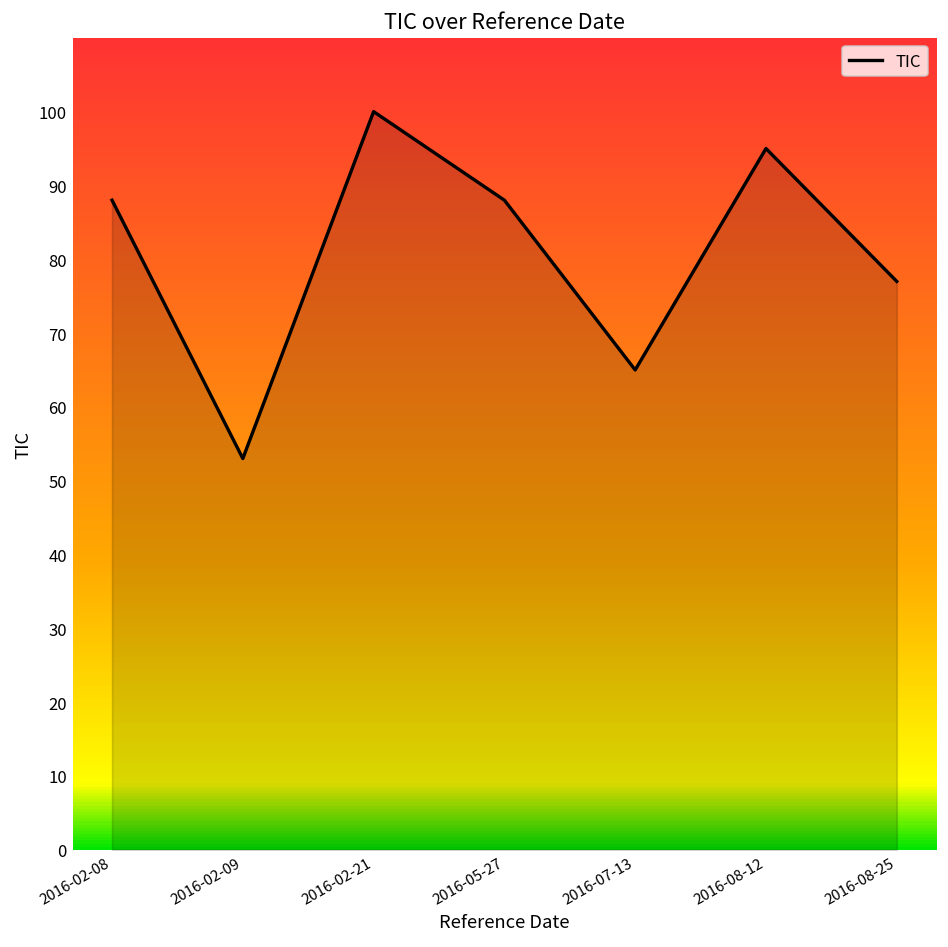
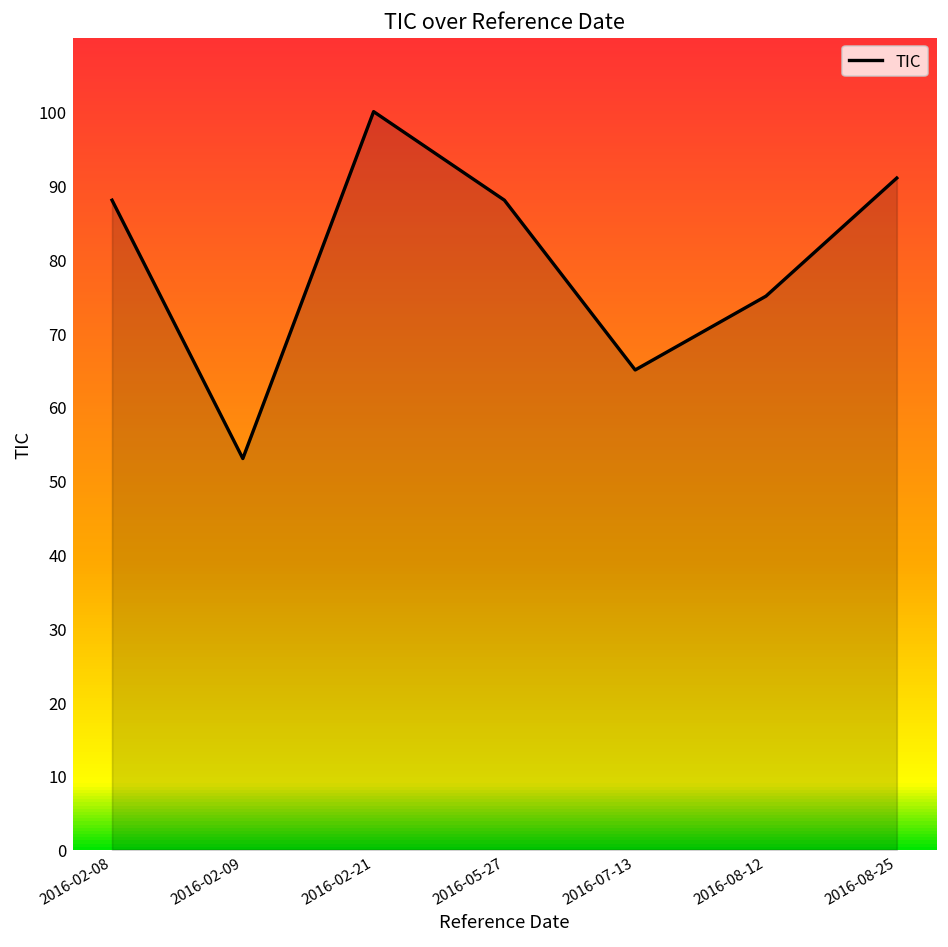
  {
    "2016-02-08": 88,
    "2016-02-09": 53,
    "2016-02-21": 100,
    "2016-05-27": 88,
    "2016-07-13": 65,
-   "2016-08-12": 95,
-   "2016-08-25": 77
+   "2016-08-12": 75,
+   "2016-08-25": 91
  }
